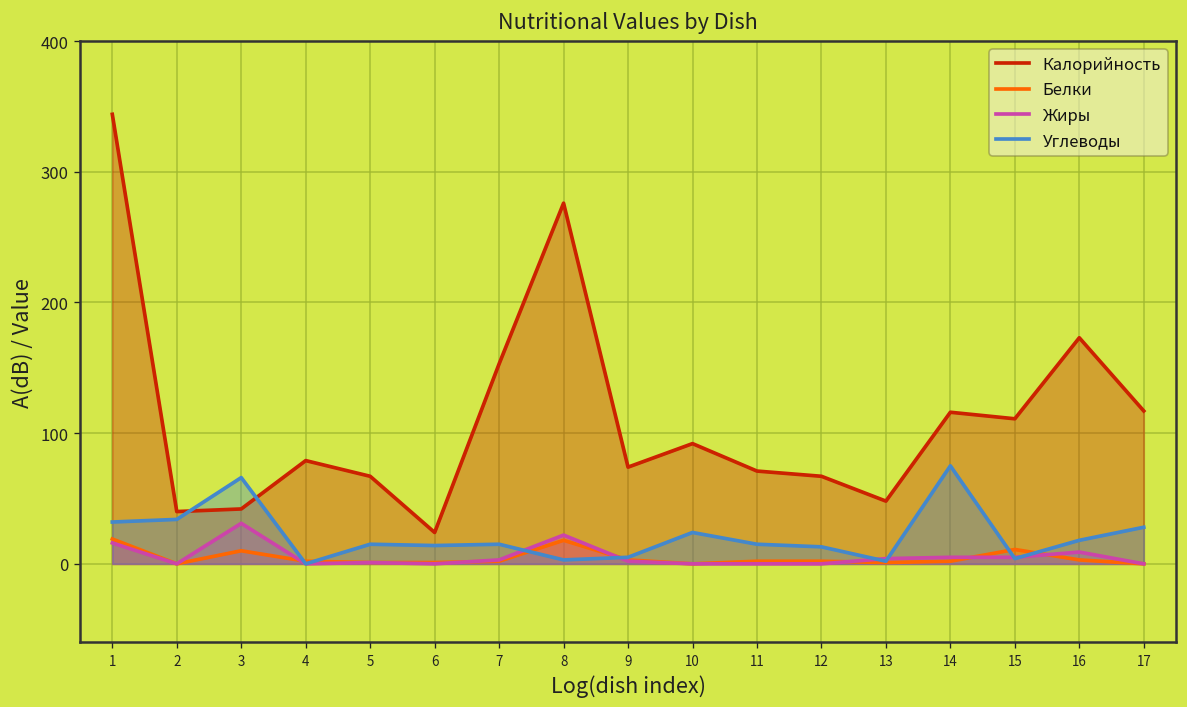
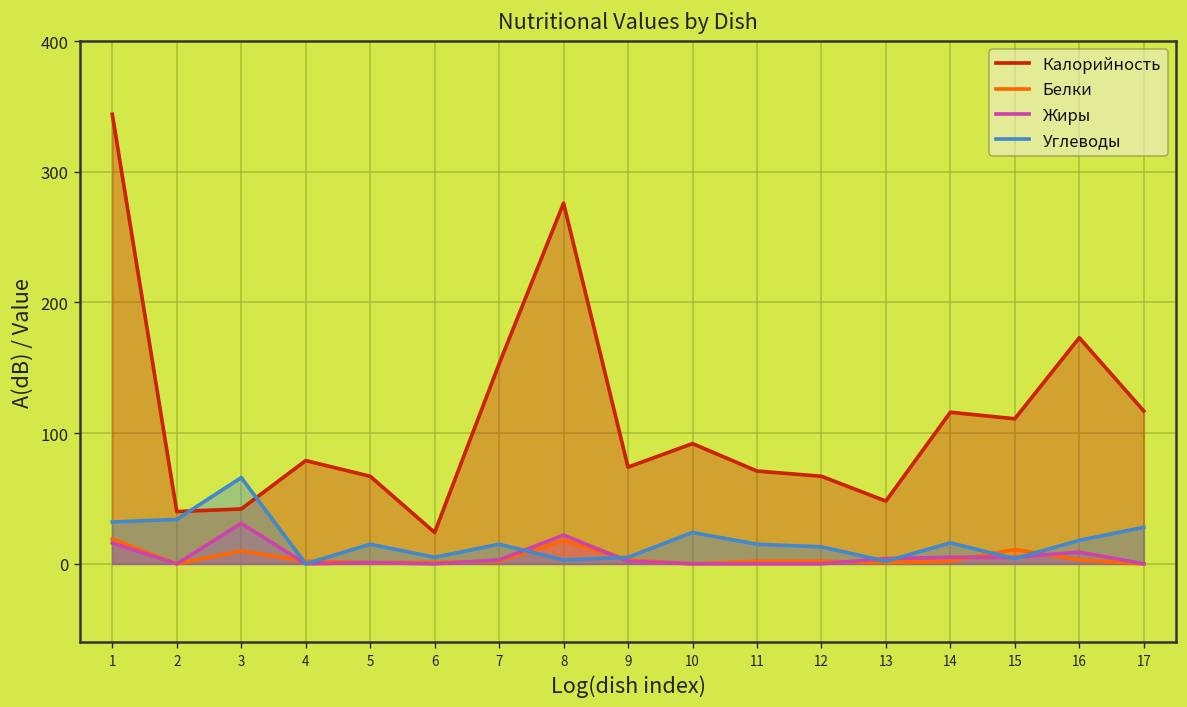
  {
    "Калорийность": {
      "1": 344,
      "2": 40,
      "3": 42,
      "4": 79,
      "5": 67,
      "6": 24,
      "7": 153,
      "8": 276,
      "9": 74,
      "10": 92,
      "11": 71,
      "12": 67,
      "13": 48,
      "14": 116,
      "15": 111,
      "16": 173,
      "17": 117
    },
    "Белки": {
      "1": 19,
      "3": 10,
      "8": 18,
      "14": 2,
      "15": 11,
      "16": 3
    },
    "Жиры": {
      "1": 16,
      "3": 31,
      "8": 22,
      "14": 5,
      "16": 9
    },
    "Углеводы": {
      "1": 32,
      "2": 34,
      "3": 66,
      "5": 15,
-     "6": 14,
+     "6": 5,
      "7": 15,
      "8": 3,
      "10": 24,
      "11": 15,
      "12": 13,
-     "14": 75,
+     "14": 16,
      "16": 18,
      "17": 28
    }
  }
